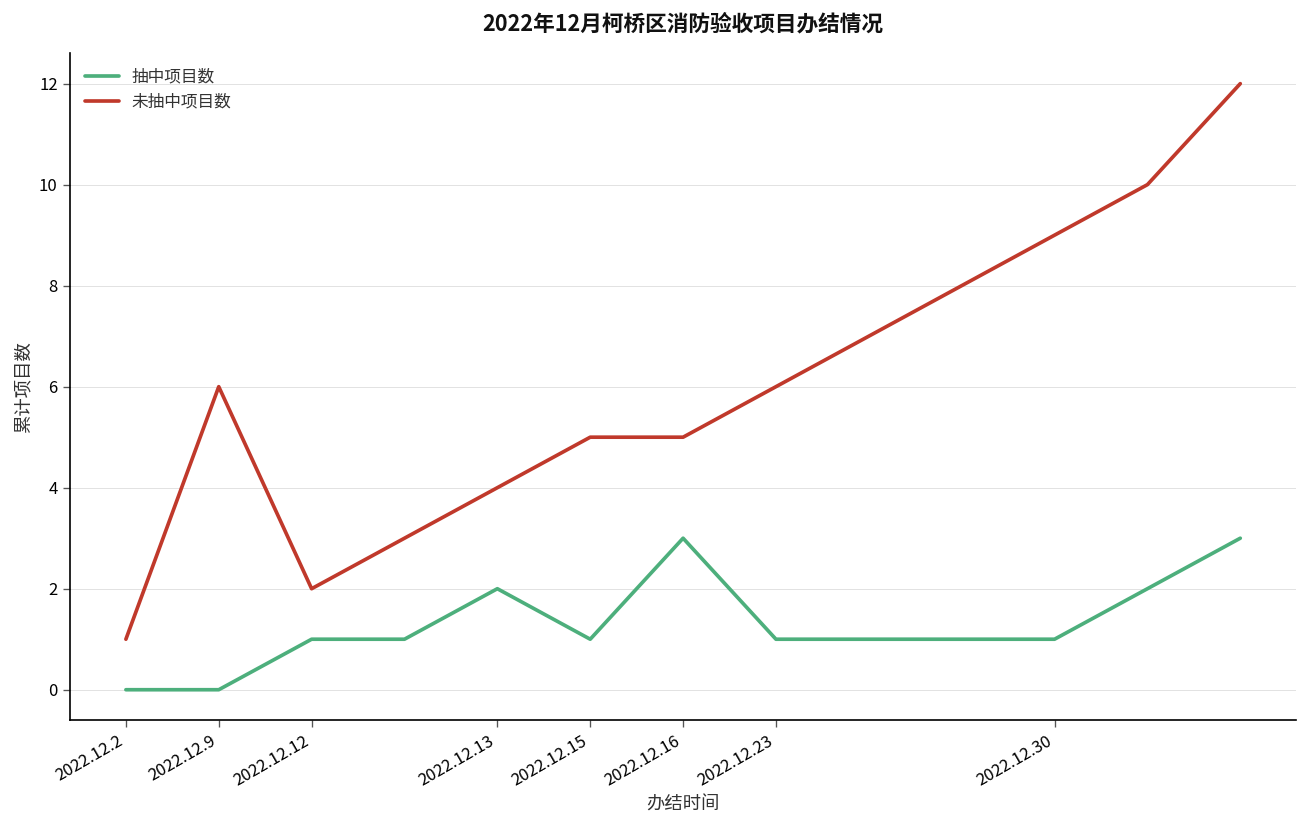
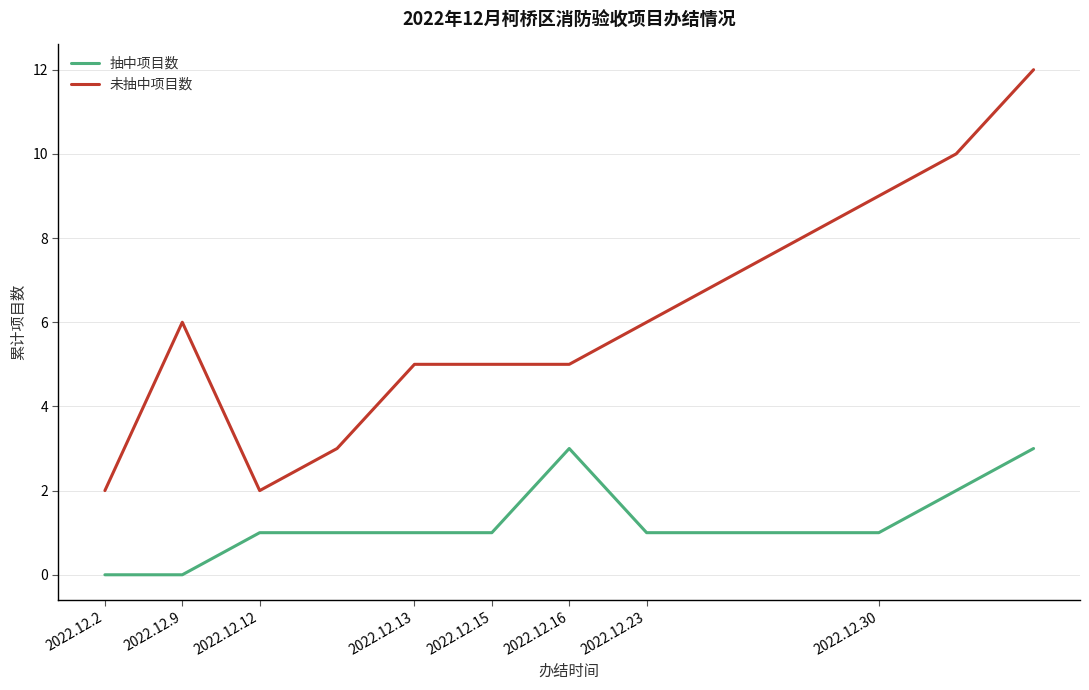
  {
    "抽中项目数": {
      "2022.12.2": 0,
      "2022.12.9": 0,
-     "2022.12.13": 2,
+     "2022.12.13": 1,
      "2022.12.15": 1,
      "2022.12.16": 3
    },
    "未抽中项目数": {
-     "2022.12.2": 1,
+     "2022.12.2": 2,
      "2022.12.9": 6,
-     "2022.12.13": 4,
+     "2022.12.13": 5,
      "2022.12.15": 5,
      "2022.12.16": 5
    }
  }
